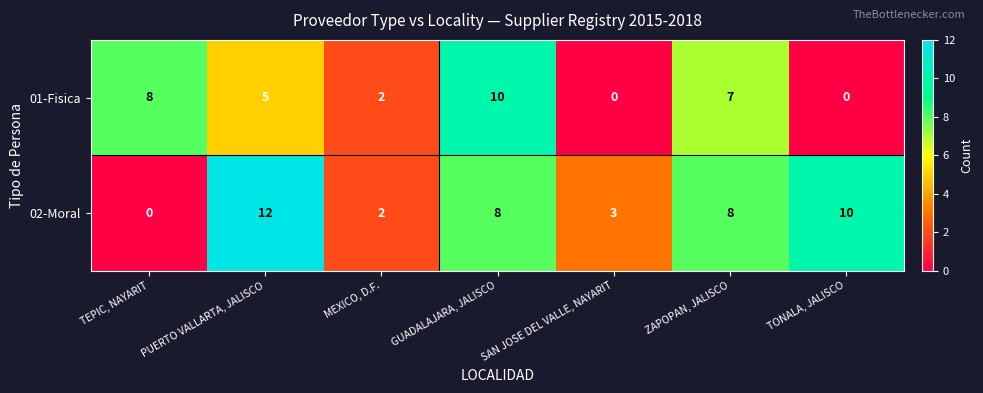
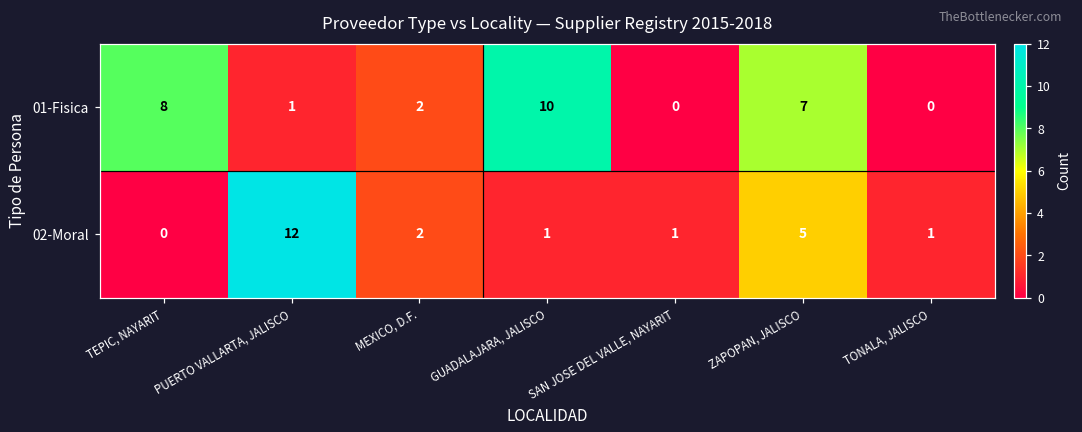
  {
    "01-Fisica": {
      "TEPIC, NAYARIT": 8,
-     "PUERTO VALLARTA, JALISCO": 5,
+     "PUERTO VALLARTA, JALISCO": 1,
      "MEXICO, D.F.": 2,
      "GUADALAJARA, JALISCO": 10,
      "SAN JOSE DEL VALLE, NAYARIT": 0,
      "ZAPOPAN, JALISCO": 7,
      "TONALA, JALISCO": 0
    },
    "02-Moral": {
      "TEPIC, NAYARIT": 0,
      "PUERTO VALLARTA, JALISCO": 12,
      "MEXICO, D.F.": 2,
-     "GUADALAJARA, JALISCO": 8,
-     "SAN JOSE DEL VALLE, NAYARIT": 3,
-     "ZAPOPAN, JALISCO": 8,
-     "TONALA, JALISCO": 10
+     "GUADALAJARA, JALISCO": 1,
+     "SAN JOSE DEL VALLE, NAYARIT": 1,
+     "ZAPOPAN, JALISCO": 5,
+     "TONALA, JALISCO": 1
    }
  }
